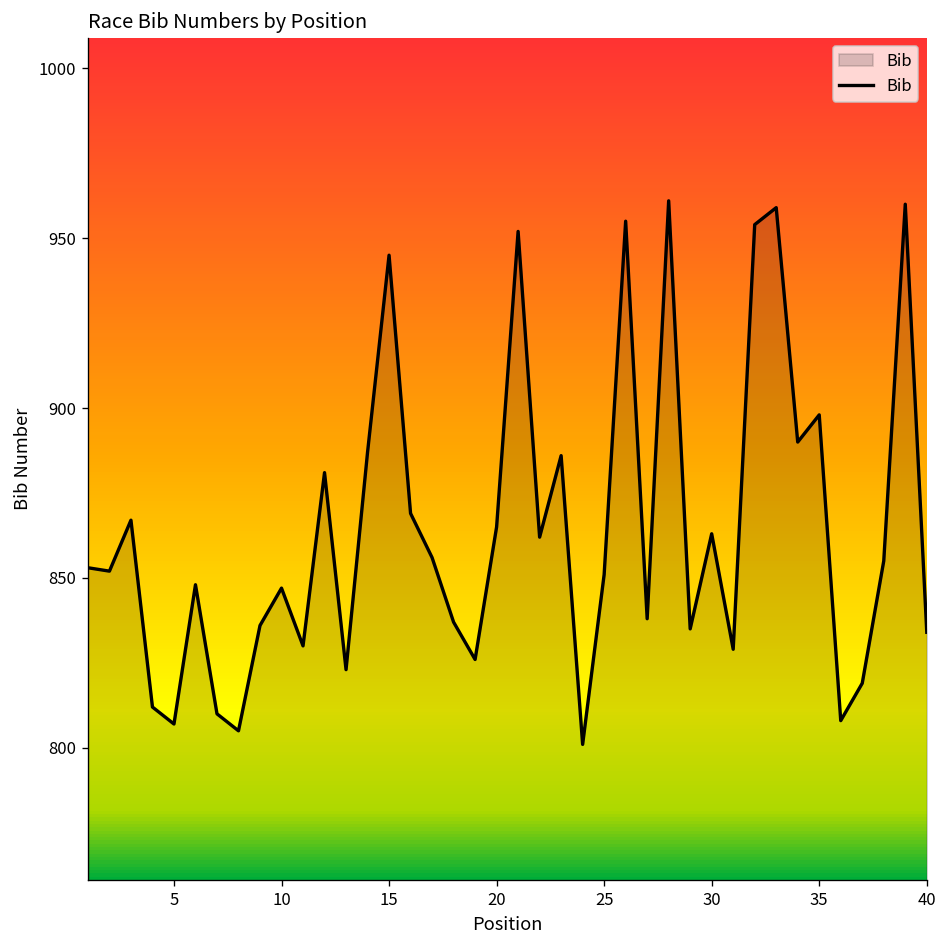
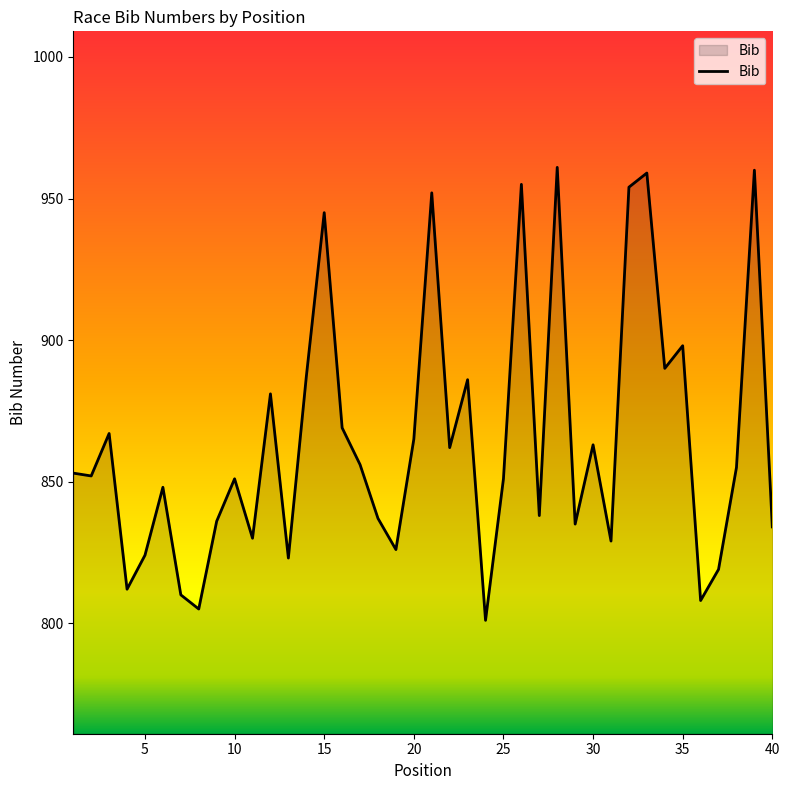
  {
-   "5": 807,
-   "10": 847,
+   "5": 824,
+   "10": 851,
    "15": 945,
    "20": 865,
    "25": 851,
    "30": 863,
    "35": 898,
    "40": 834
  }
